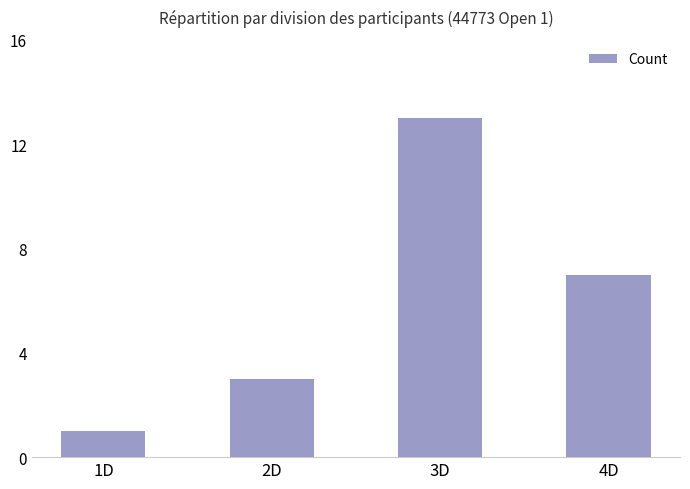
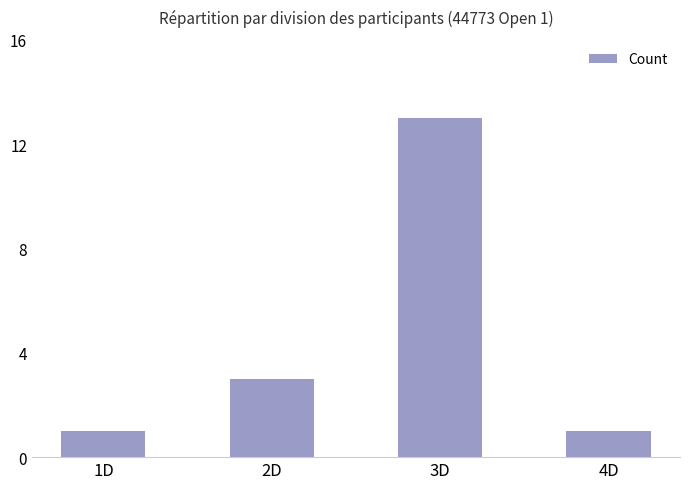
  {
    "1D": 1,
    "2D": 3,
    "3D": 13,
-   "4D": 7
+   "4D": 1
  }
